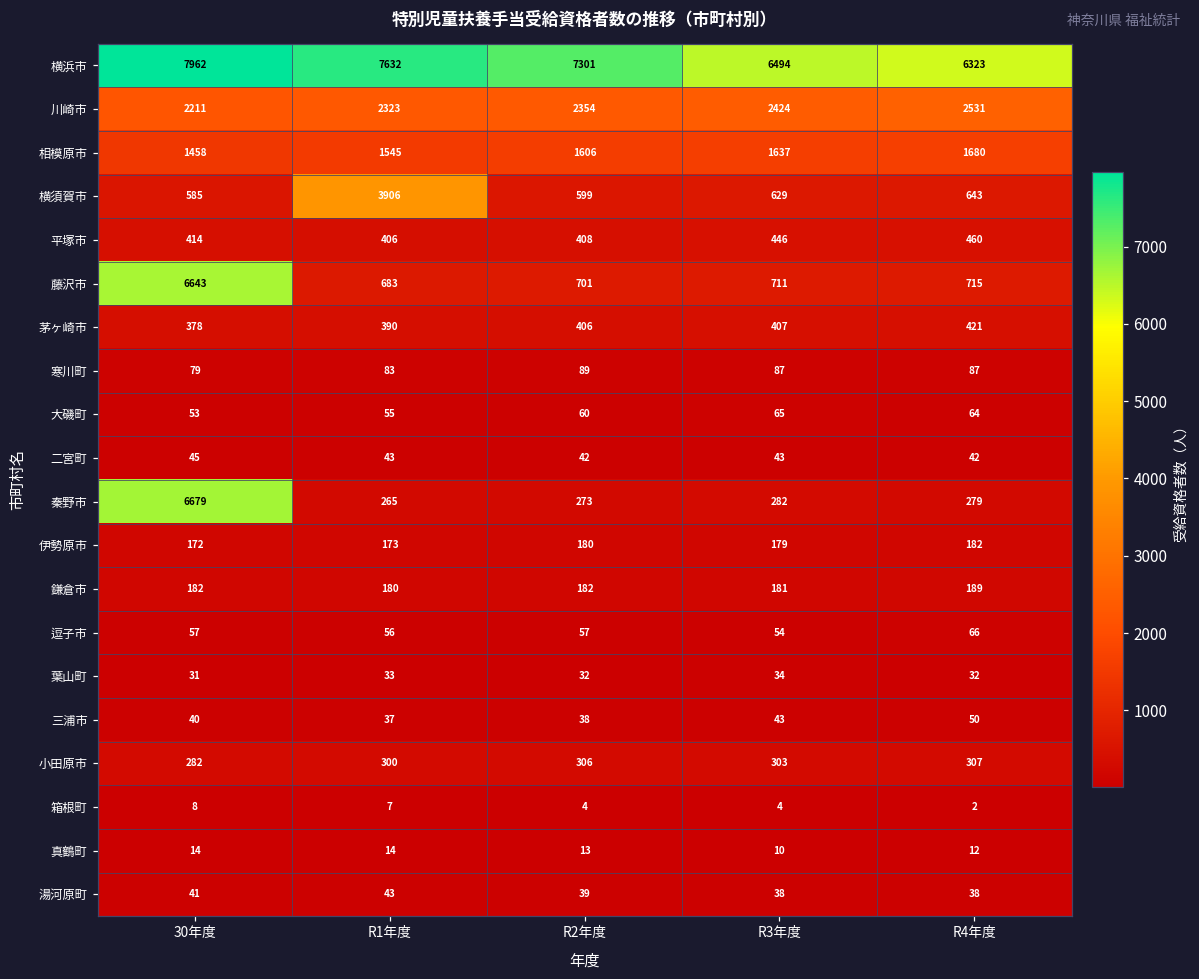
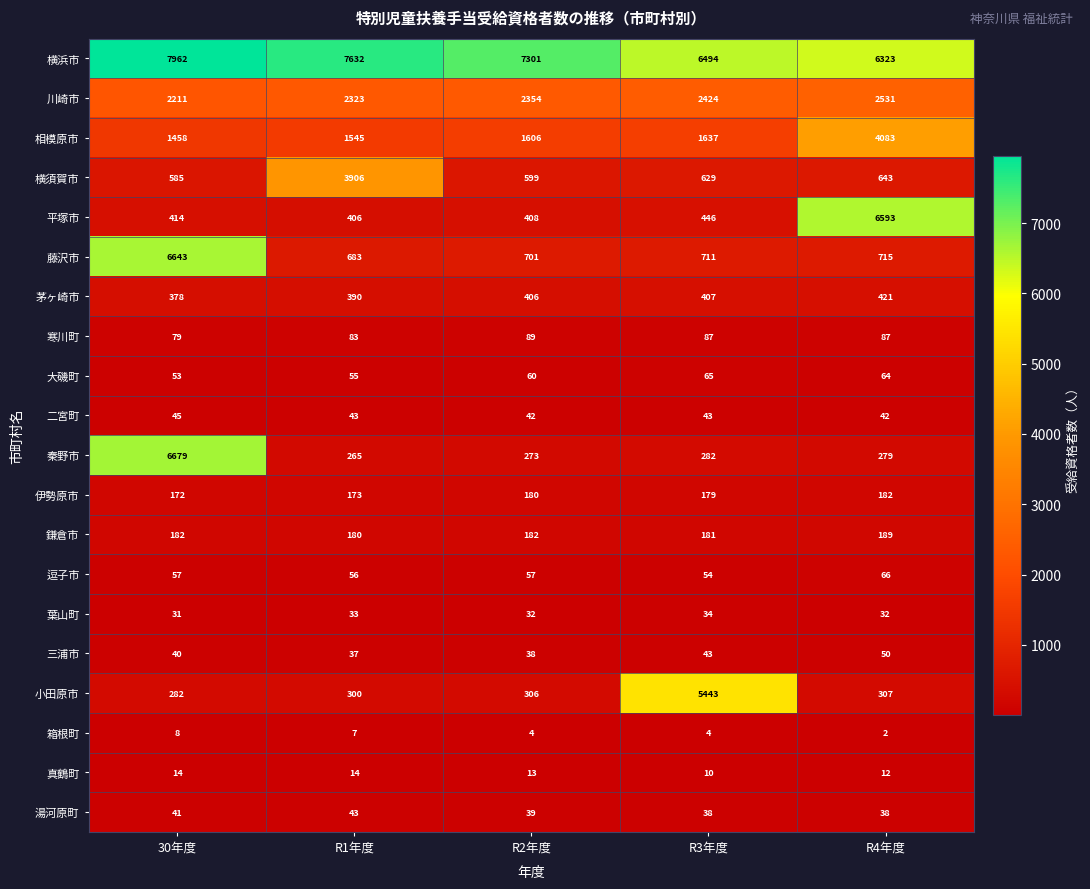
  {
    "横浜市": {
      "30年度": 7962,
      "R1年度": 7632,
      "R2年度": 7301,
      "R3年度": 6494,
      "R4年度": 6323
    },
    "川崎市": {
      "30年度": 2211,
      "R1年度": 2323,
      "R2年度": 2354,
      "R3年度": 2424,
      "R4年度": 2531
    },
    "相模原市": {
      "30年度": 1458,
      "R1年度": 1545,
      "R2年度": 1606,
      "R3年度": 1637,
-     "R4年度": 1680
+     "R4年度": 4083
    },
    "横須賀市": {
      "30年度": 585,
      "R1年度": 3906,
      "R2年度": 599,
      "R3年度": 629,
      "R4年度": 643
    },
    "平塚市": {
      "30年度": 414,
      "R1年度": 406,
      "R2年度": 408,
      "R3年度": 446,
-     "R4年度": 460
+     "R4年度": 6593
    },
    "藤沢市": {
      "30年度": 6643,
      "R1年度": 683,
      "R2年度": 701,
      "R3年度": 711,
      "R4年度": 715
    },
    "茅ヶ崎市": {
      "30年度": 378,
      "R1年度": 390,
      "R2年度": 406,
      "R3年度": 407,
      "R4年度": 421
    },
    "寒川町": {
      "30年度": 79,
      "R1年度": 83,
      "R2年度": 89,
      "R3年度": 87,
      "R4年度": 87
    },
    "大磯町": {
      "30年度": 53,
      "R1年度": 55,
      "R2年度": 60,
      "R3年度": 65,
      "R4年度": 64
    },
    "二宮町": {
      "30年度": 45,
      "R1年度": 43,
      "R2年度": 42,
      "R3年度": 43,
      "R4年度": 42
    },
    "秦野市": {
      "30年度": 6679,
      "R1年度": 265,
      "R2年度": 273,
      "R3年度": 282,
      "R4年度": 279
    },
    "伊勢原市": {
      "30年度": 172,
      "R1年度": 173,
      "R2年度": 180,
      "R3年度": 179,
      "R4年度": 182
    },
    "鎌倉市": {
      "30年度": 182,
      "R1年度": 180,
      "R2年度": 182,
      "R3年度": 181,
      "R4年度": 189
    },
    "逗子市": {
      "30年度": 57,
      "R1年度": 56,
      "R2年度": 57,
      "R3年度": 54,
      "R4年度": 66
    },
    "葉山町": {
      "30年度": 31,
      "R1年度": 33,
      "R2年度": 32,
      "R3年度": 34,
      "R4年度": 32
    },
    "三浦市": {
      "30年度": 40,
      "R1年度": 37,
      "R2年度": 38,
      "R3年度": 43,
      "R4年度": 50
    },
    "小田原市": {
      "30年度": 282,
      "R1年度": 300,
      "R2年度": 306,
-     "R3年度": 303,
+     "R3年度": 5443,
      "R4年度": 307
    },
    "箱根町": {
      "30年度": 8,
      "R1年度": 7,
      "R2年度": 4,
      "R3年度": 4,
      "R4年度": 2
    },
    "真鶴町": {
      "30年度": 14,
      "R1年度": 14,
      "R2年度": 13,
      "R3年度": 10,
      "R4年度": 12
    },
    "湯河原町": {
      "30年度": 41,
      "R1年度": 43,
      "R2年度": 39,
      "R3年度": 38,
      "R4年度": 38
    }
  }
